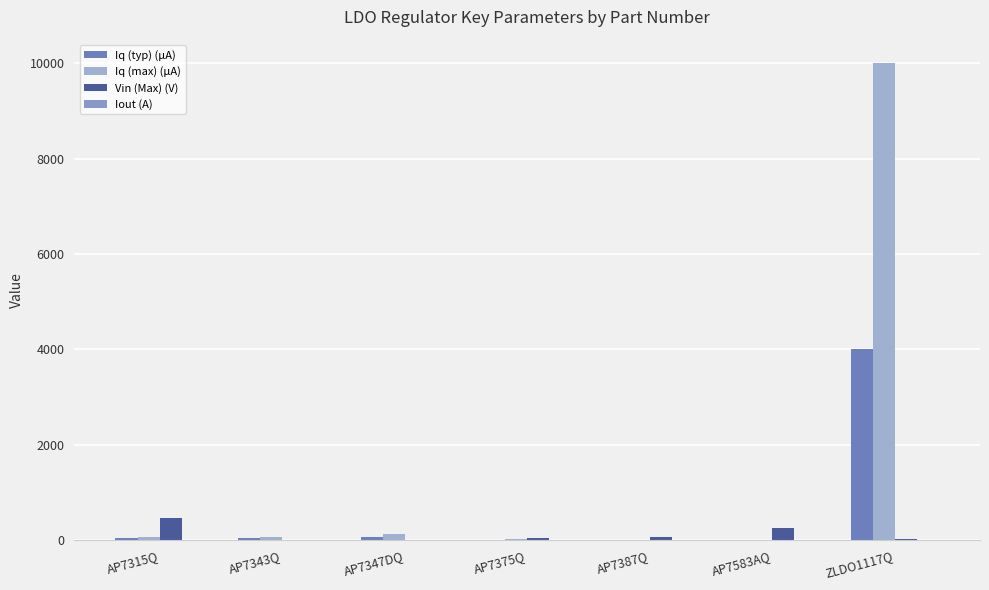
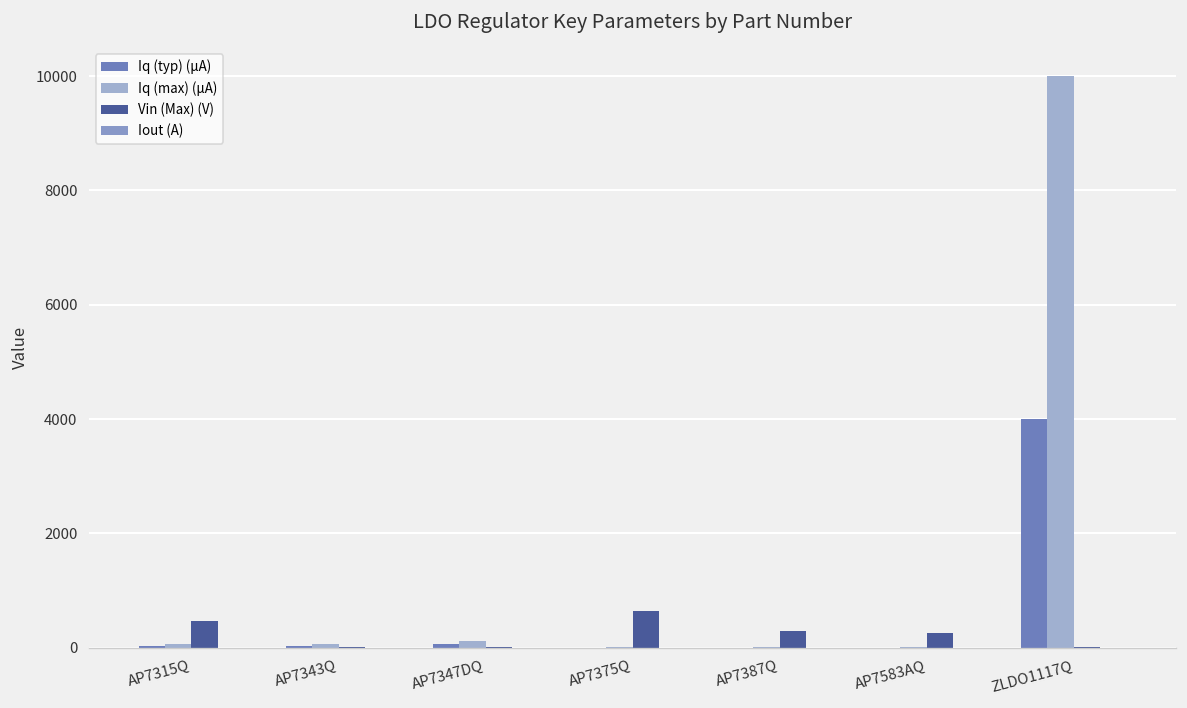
  {
    "Vin (Max) (V)": {
      "AP7315Q": 500,
-     "AP7375Q": 0,
-     "AP7387Q": 100,
+     "AP7375Q": 600,
+     "AP7387Q": 300,
      "AP7583AQ": 300
    }
  }
